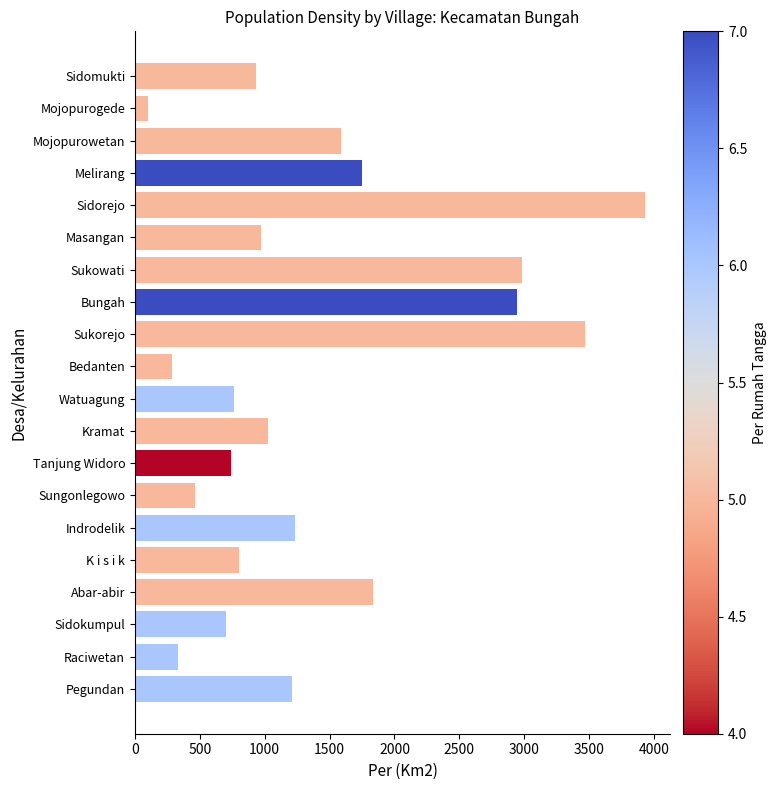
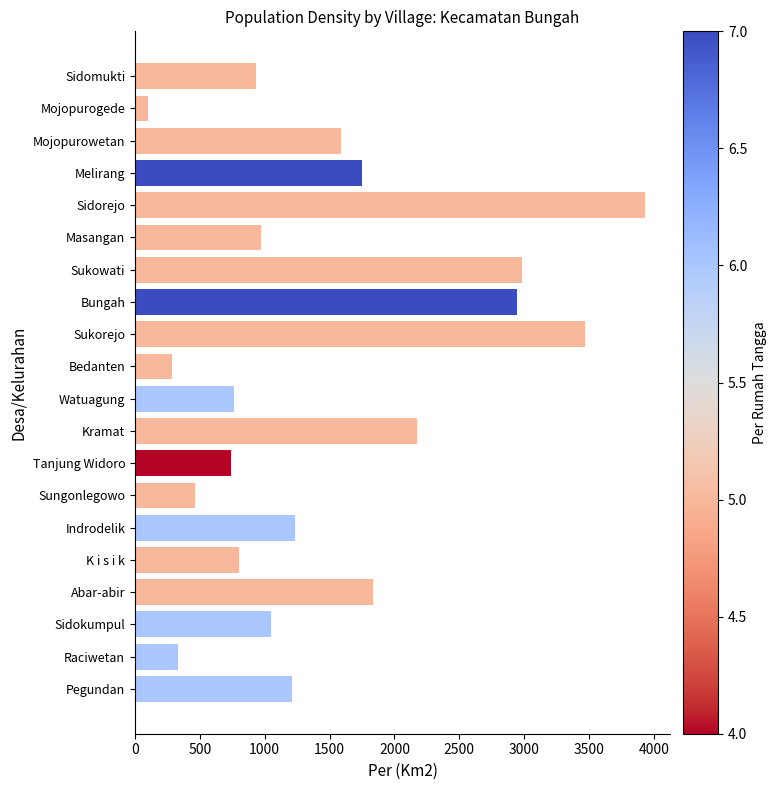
  {
    "Sidomukti": 930,
    "Mojopurogede": 100,
    "Mojopurowetan": 1590,
    "Melirang": 1750,
    "Sidorejo": 3930,
    "Masangan": 980,
    "Sukowati": 2980,
    "Bungah": 2950,
    "Sukorejo": 3470,
    "Bedanten": 280,
    "Watuagung": 760,
-   "Kramat": 1020,
+   "Kramat": 2180,
    "Tanjung Widoro": 740,
    "Sungonlegowo": 460,
    "Indrodelik": 1240,
    "K i s i k": 800,
    "Abar-abir": 1840,
-   "Sidokumpul": 700,
+   "Sidokumpul": 1050,
    "Raciwetan": 330,
    "Pegundan": 1210
  }
